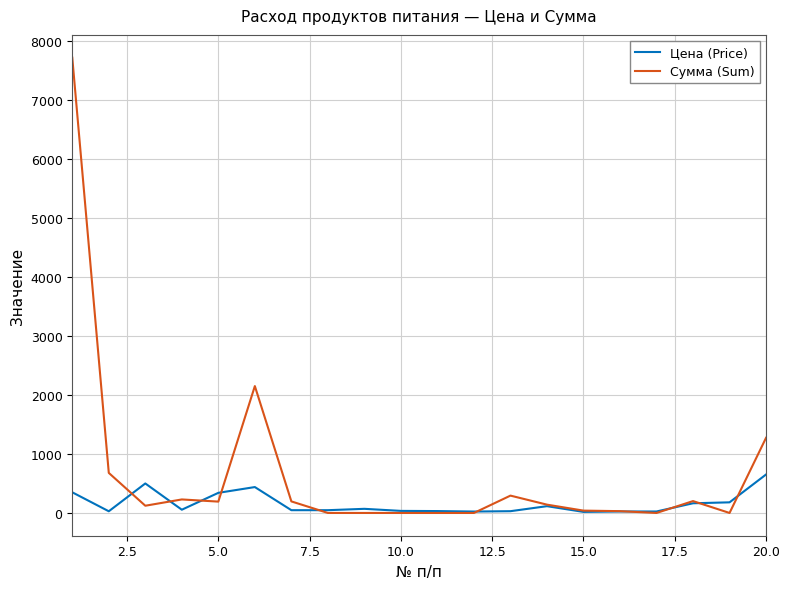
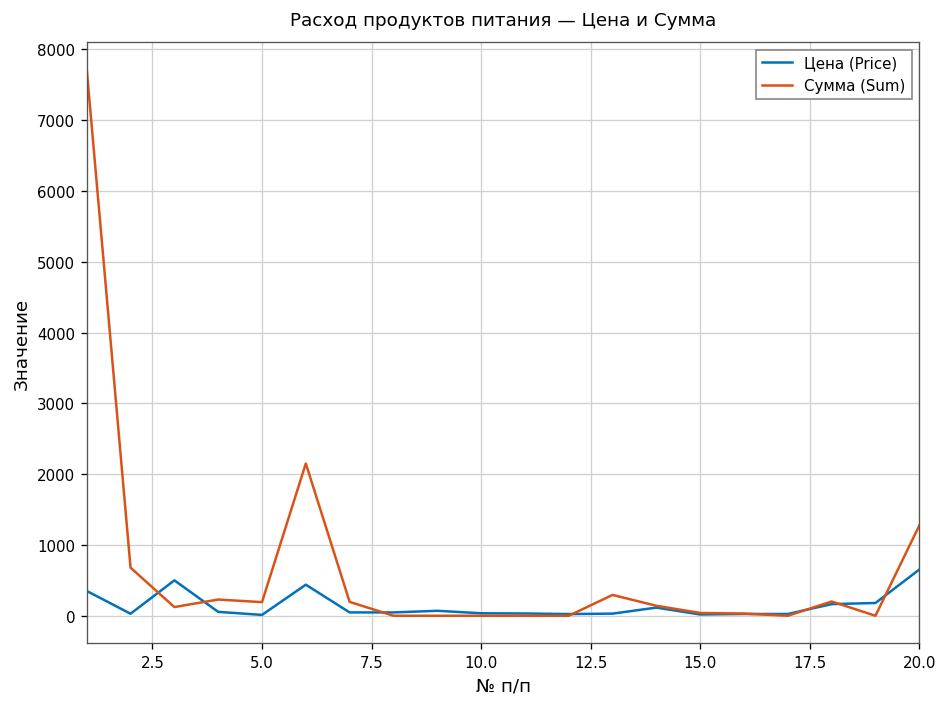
  {
    "Цена (Price)": {
-     "5.0": 300,
+     "5.0": 0,
      "20.0": 700
    },
    "Сумма (Sum)": {
      "5.0": 200,
      "20.0": 1300
    }
  }
